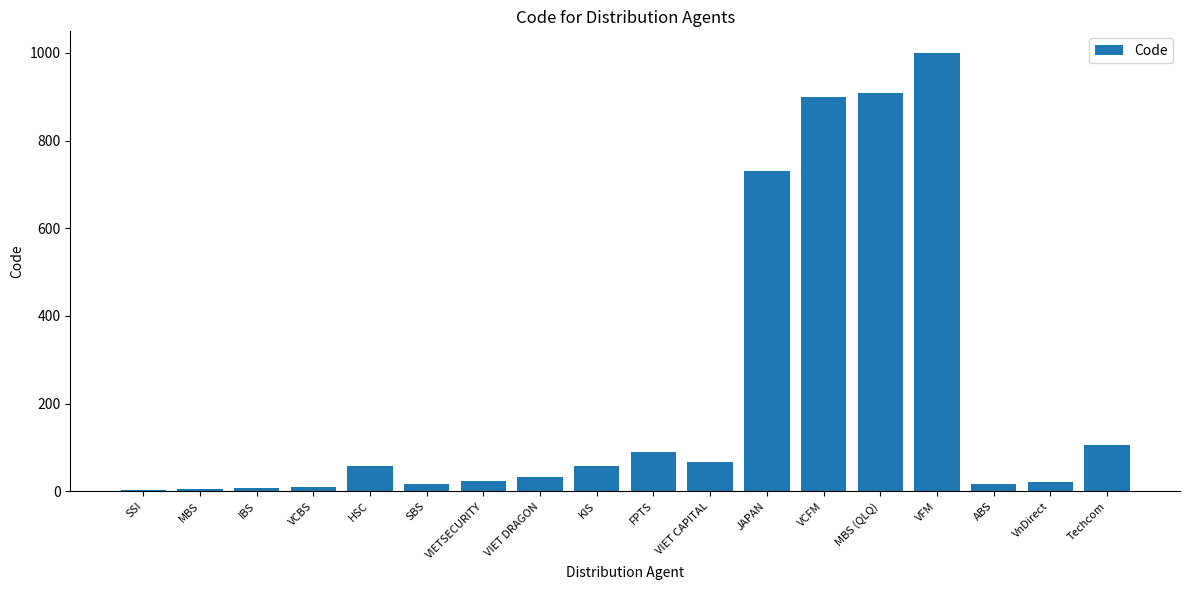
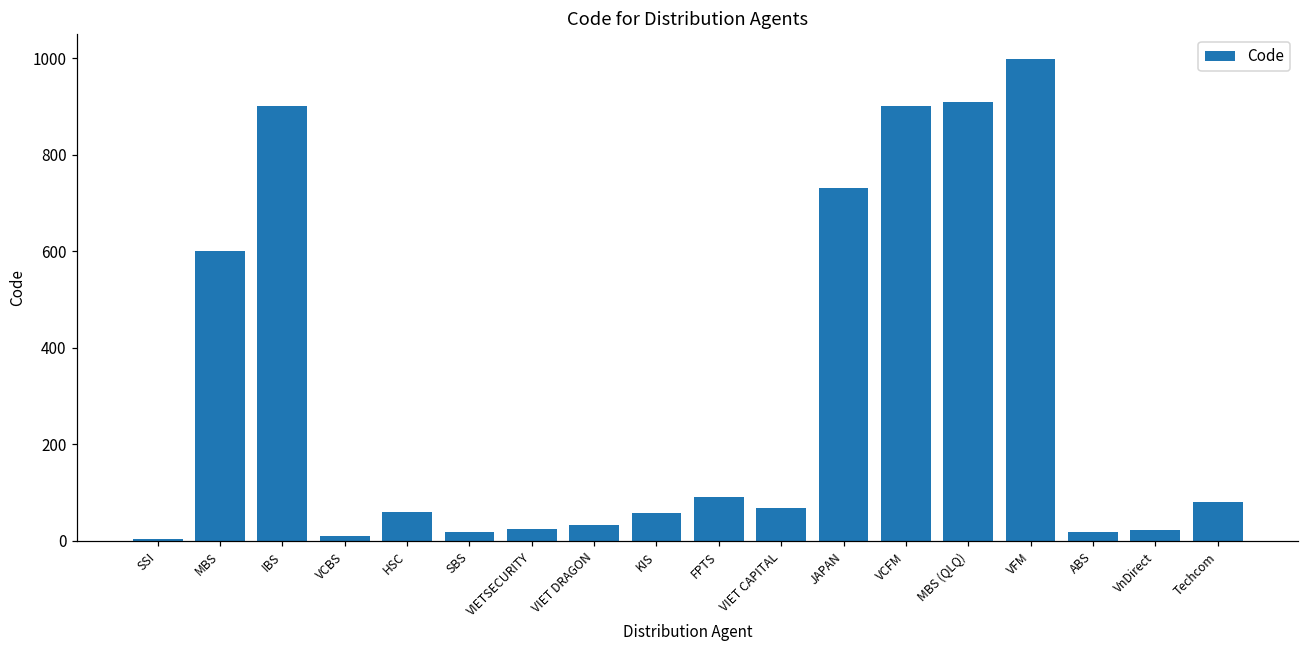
  {
-   "MBS": 10,
-   "IBS": 10,
+   "MBS": 600,
+   "IBS": 900,
    "VCBS": 10,
    "HSC": 60,
    "SBS": 20,
    "VIETSECURITY": 20,
    "VIET DRAGON": 30,
    "KIS": 60,
    "FPTS": 90,
    "VIET CAPITAL": 70,
    "JAPAN": 730,
    "VCFM": 900,
    "MBS (QLQ)": 910,
    "VFM": 1000,
    "ABS": 20,
    "VnDirect": 20,
-   "Techcom": 110
+   "Techcom": 80
  }
